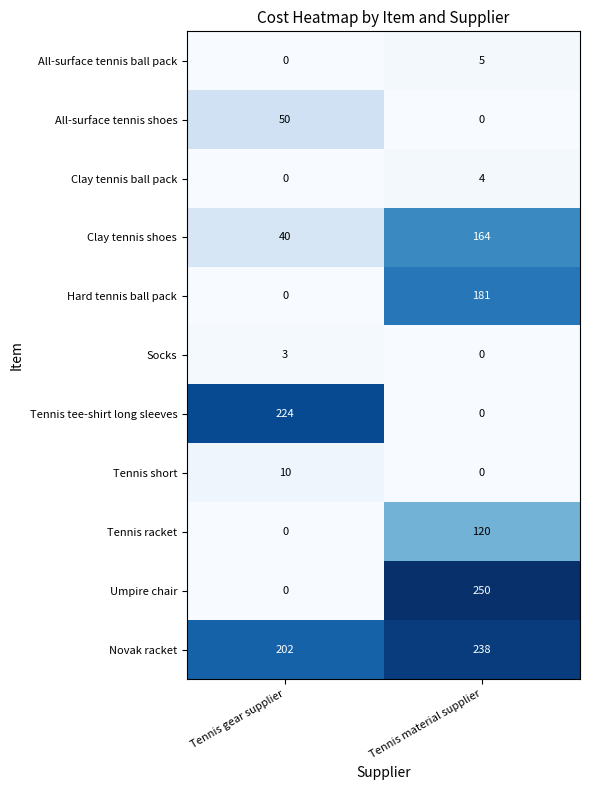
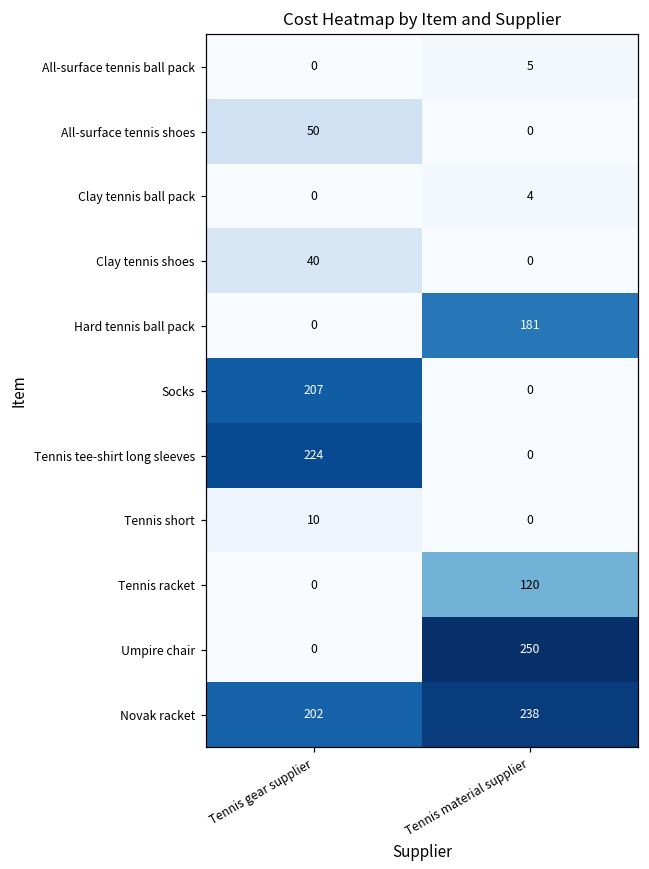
  {
    "All-surface tennis ball pack": {
      "Tennis gear supplier": 0,
      "Tennis material supplier": 5
    },
    "All-surface tennis shoes": {
      "Tennis gear supplier": 50,
      "Tennis material supplier": 0
    },
    "Clay tennis ball pack": {
      "Tennis gear supplier": 0,
      "Tennis material supplier": 4
    },
    "Clay tennis shoes": {
      "Tennis gear supplier": 40,
-     "Tennis material supplier": 164
+     "Tennis material supplier": 0
    },
    "Hard tennis ball pack": {
      "Tennis gear supplier": 0,
      "Tennis material supplier": 181
    },
    "Socks": {
-     "Tennis gear supplier": 3,
+     "Tennis gear supplier": 207,
      "Tennis material supplier": 0
    },
    "Tennis tee-shirt long sleeves": {
      "Tennis gear supplier": 224,
      "Tennis material supplier": 0
    },
    "Tennis short": {
      "Tennis gear supplier": 10,
      "Tennis material supplier": 0
    },
    "Tennis racket": {
      "Tennis gear supplier": 0,
      "Tennis material supplier": 120
    },
    "Umpire chair": {
      "Tennis gear supplier": 0,
      "Tennis material supplier": 250
    },
    "Novak racket": {
      "Tennis gear supplier": 202,
      "Tennis material supplier": 238
    }
  }
